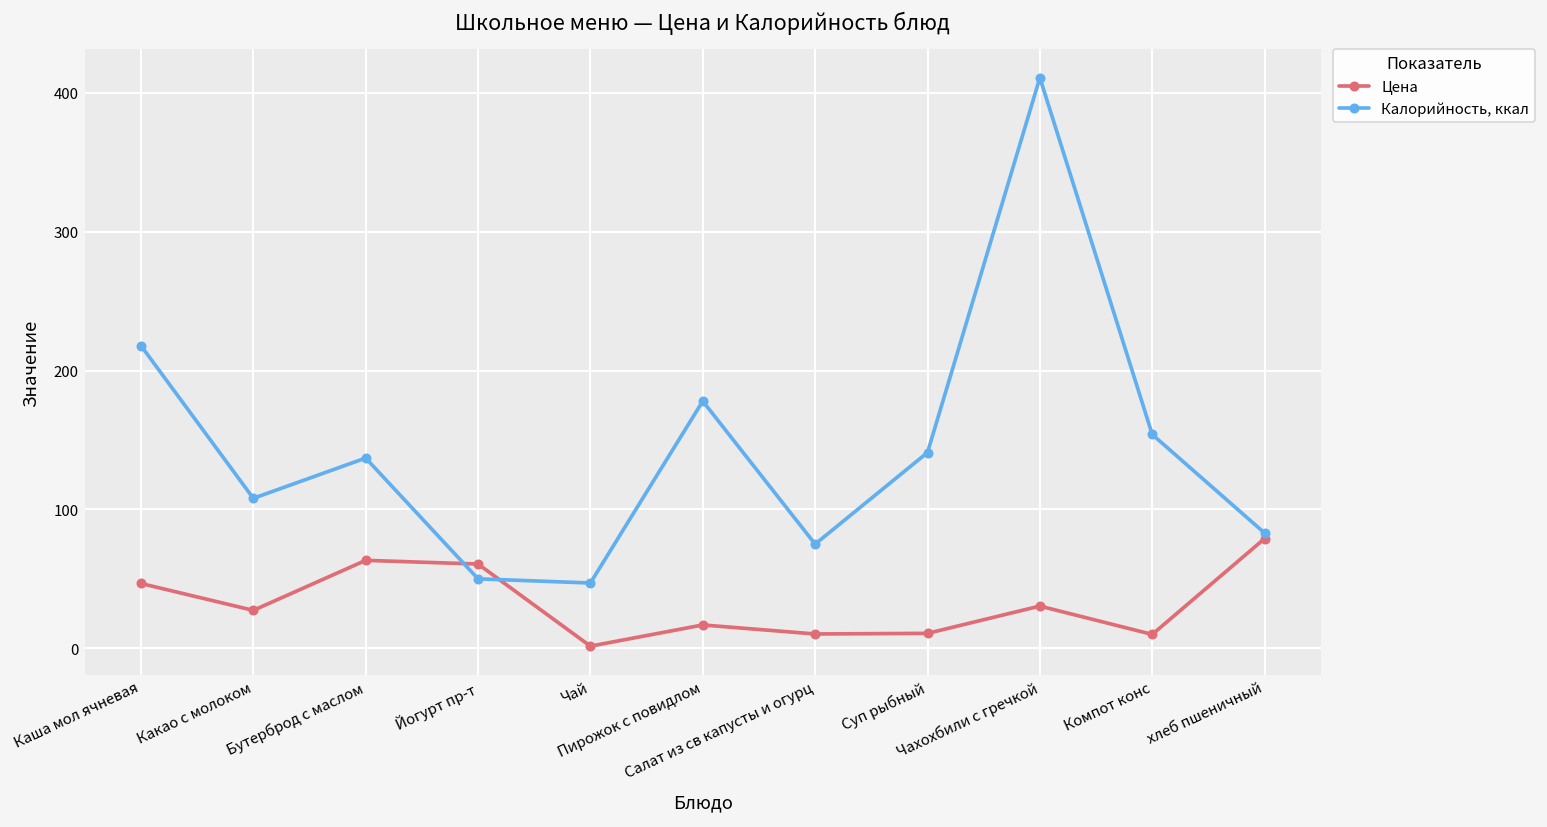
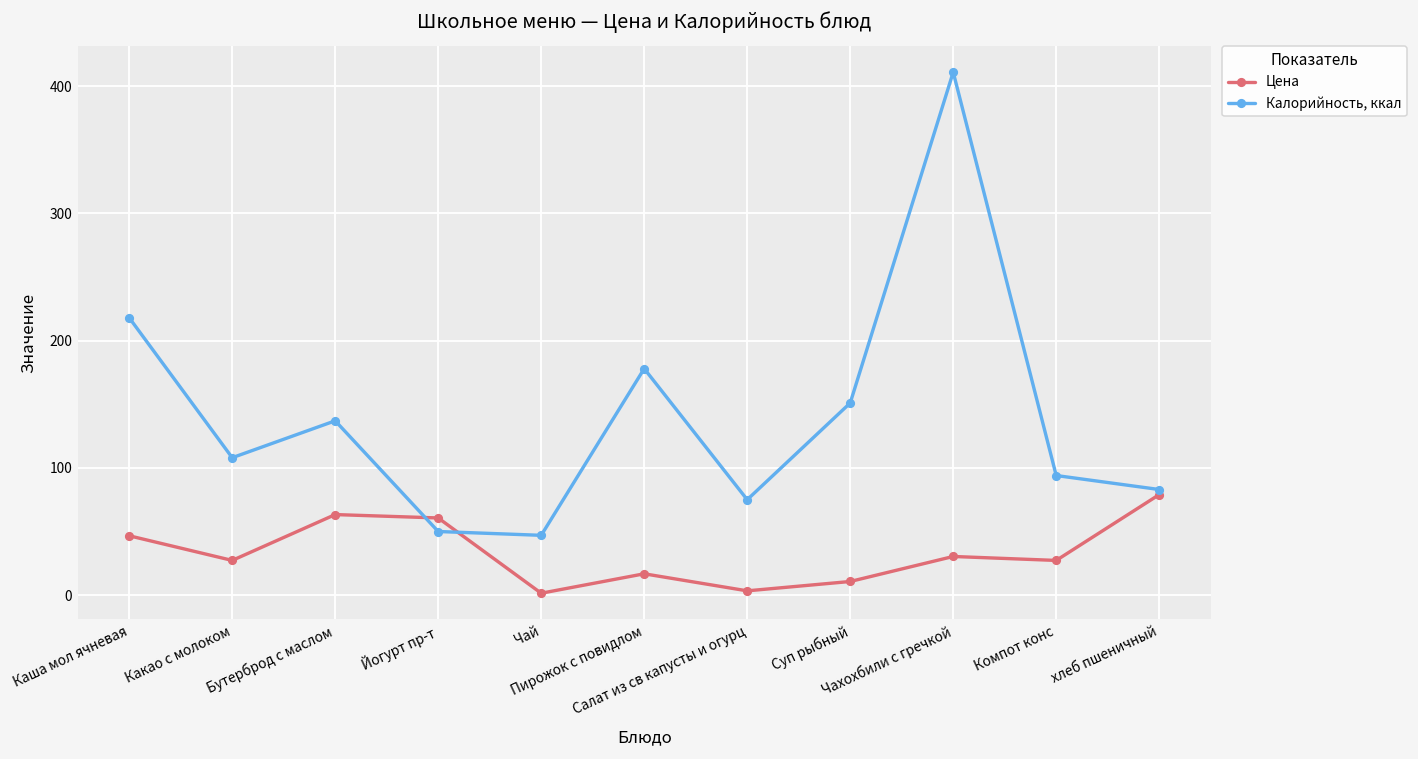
  {
    "Цена": {
      "Каша мол ячневая": 47,
      "Какао с молоком": 27,
      "Бутерброд с маслом": 63,
      "Йогурт пр-т": 61,
      "Чай": 2,
      "Пирожок с повидлом": 17,
-     "Салат из св капусты и огурц": 10,
+     "Салат из св капусты и огурц": 3,
      "Суп рыбный": 11,
      "Чахохбили с гречкой": 30,
-     "Компот конс": 10,
+     "Компот конс": 27,
      "хлеб пшеничный": 79
    },
    "Калорийность, ккал": {
      "Каша мол ячневая": 218,
      "Какао с молоком": 108,
      "Бутерброд с маслом": 137,
      "Йогурт пр-т": 50,
      "Чай": 47,
      "Пирожок с повидлом": 178,
      "Салат из св капусты и огурц": 75,
-     "Суп рыбный": 141,
+     "Суп рыбный": 151,
      "Чахохбили с гречкой": 411,
-     "Компот конс": 154,
+     "Компот конс": 94,
      "хлеб пшеничный": 83
    }
  }
